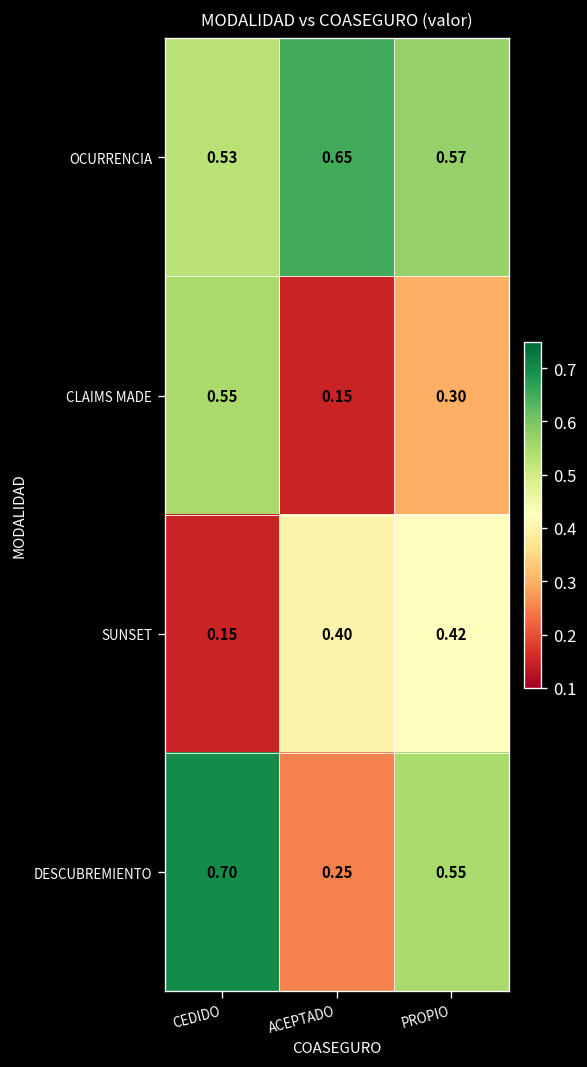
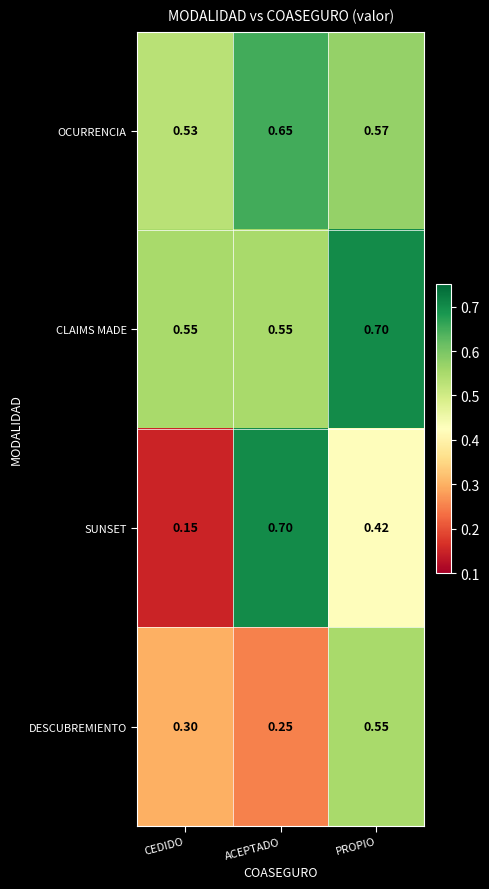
  {
    "OCURRENCIA": {
      "CEDIDO": 0.53,
      "ACEPTADO": 0.65,
      "PROPIO": 0.57
    },
    "CLAIMS MADE": {
      "CEDIDO": 0.55,
-     "ACEPTADO": 0.15,
-     "PROPIO": 0.30
+     "ACEPTADO": 0.55,
+     "PROPIO": 0.70
    },
    "SUNSET": {
      "CEDIDO": 0.15,
-     "ACEPTADO": 0.40,
+     "ACEPTADO": 0.70,
      "PROPIO": 0.42
    },
    "DESCUBREMIENTO": {
-     "CEDIDO": 0.70,
+     "CEDIDO": 0.30,
      "ACEPTADO": 0.25,
      "PROPIO": 0.55
    }
  }
